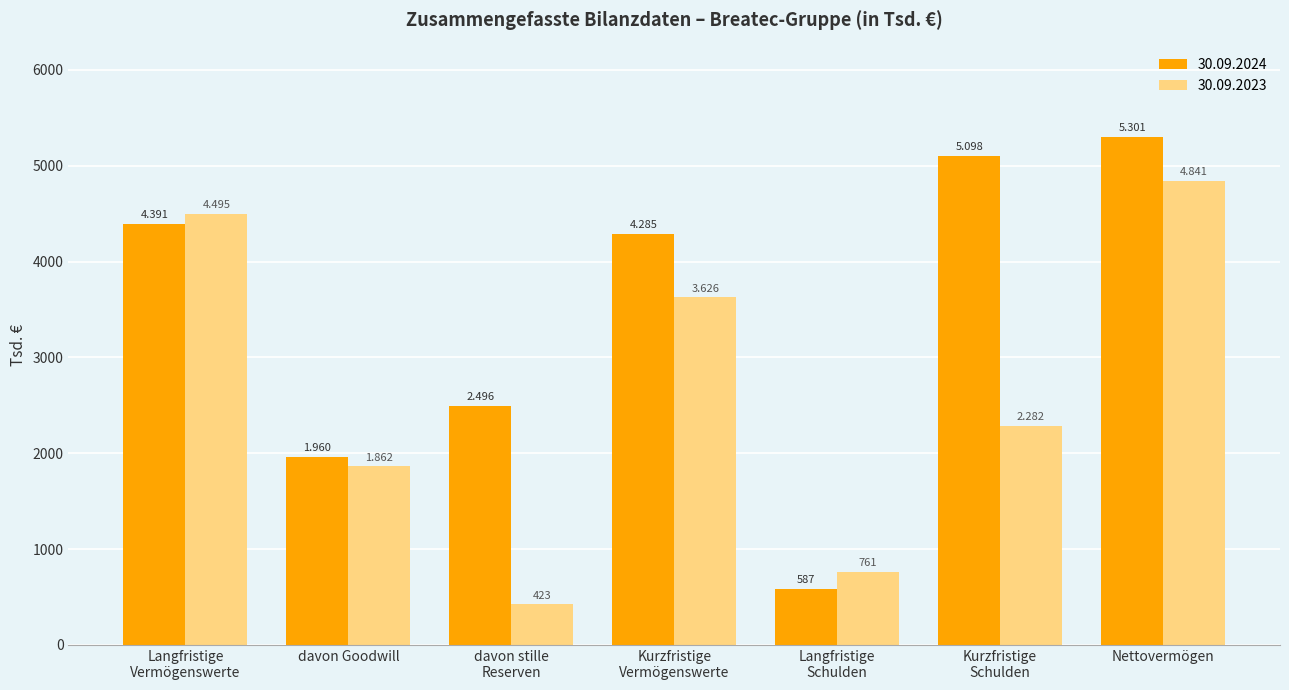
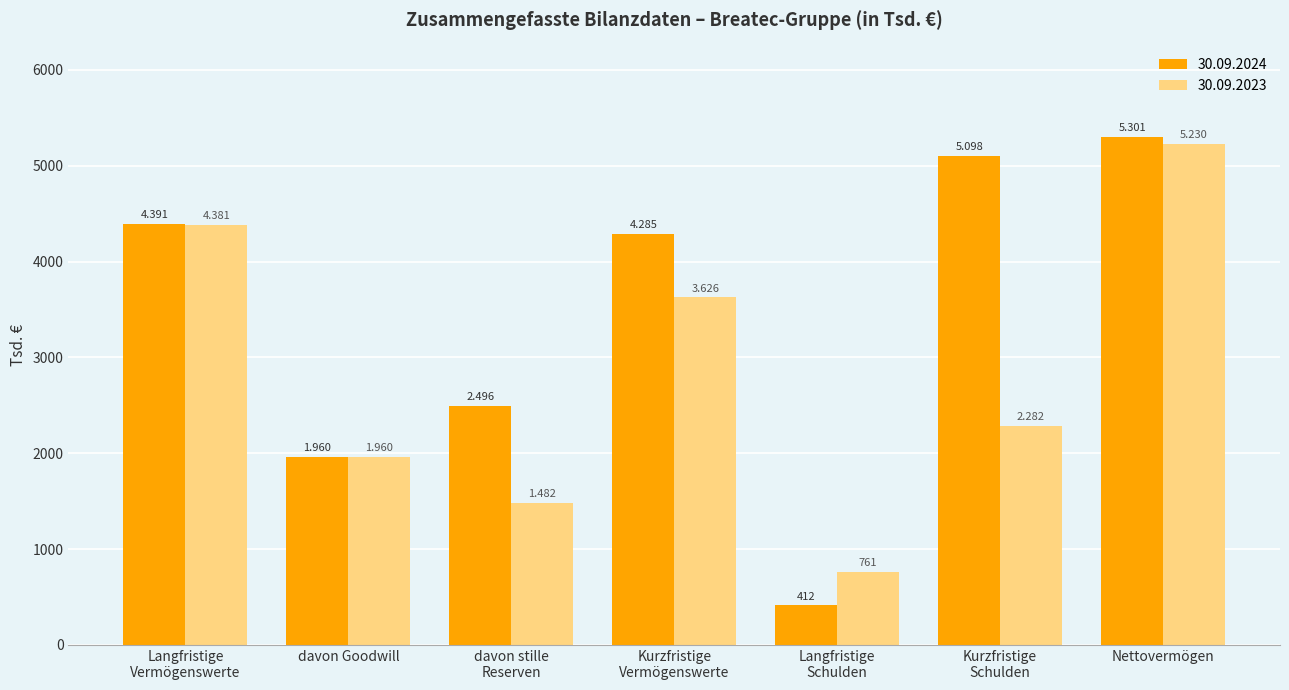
  {
    "30.09.2024": {
-     "Langfristige Schulden": 587
+     "Langfristige Schulden": 412
    },
    "30.09.2023": {
-     "Langfristige Vermögenswerte": 4.495,
-     "davon Goodwill": 1.862,
-     "davon stille Reserven": 423,
+     "Langfristige Vermögenswerte": 4.381,
+     "davon Goodwill": 1.960,
+     "davon stille Reserven": 1.482,
      "Langfristige Schulden": 761,
-     "Nettovermögen": 4.841
+     "Nettovermögen": 5.230
    }
  }
